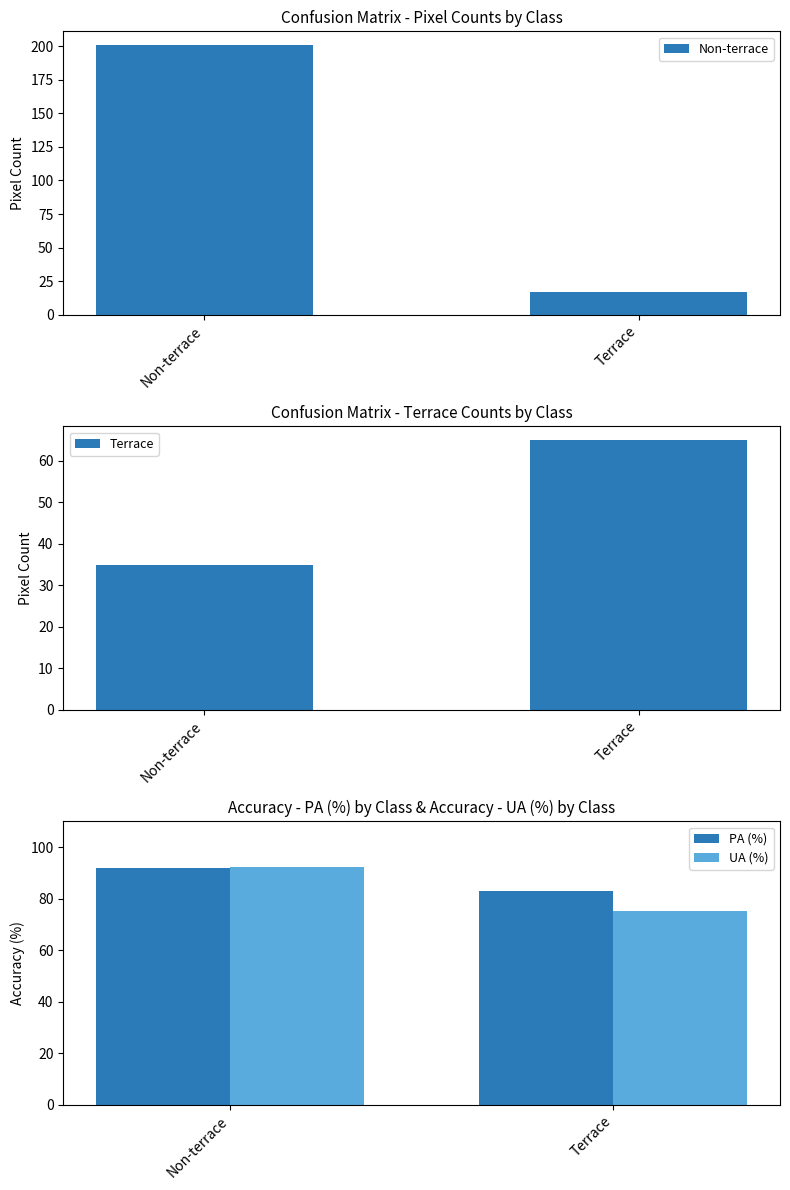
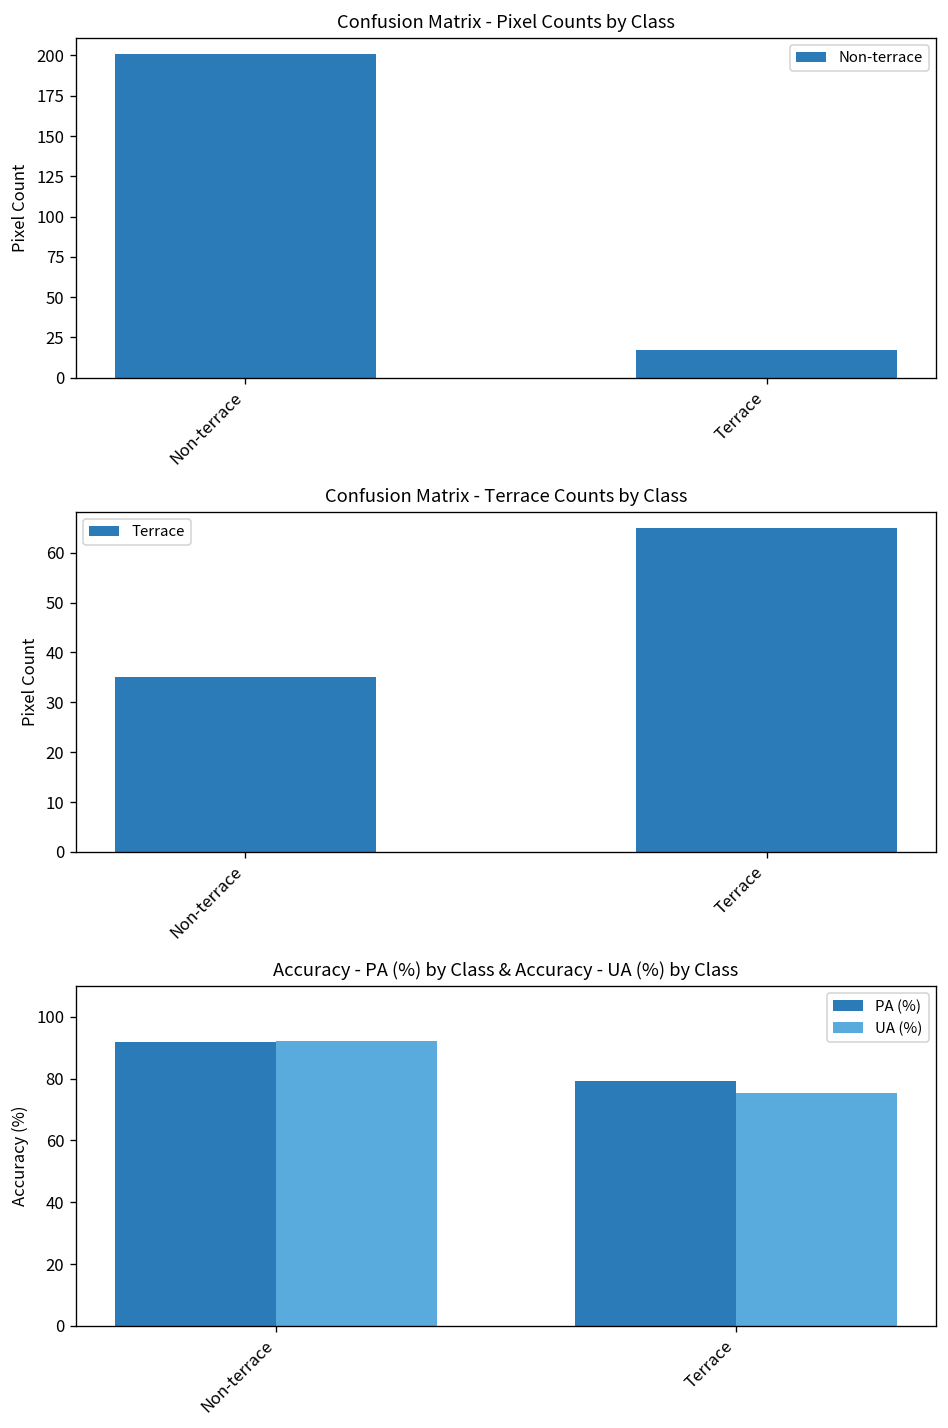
  {
    "Confusion Matrix - Pixel Counts by Class": {
      "Non-terrace": 201,
      "Terrace": 17
    },
    "Confusion Matrix - Terrace Counts by Class": {
      "Non-terrace": 35,
      "Terrace": 65
    },
    "Accuracy - PA (%) by Class & Accuracy - UA (%) by Class": {
      "PA (%)": {
        "Non-terrace": 92,
-       "Terrace": 83
+       "Terrace": 79
      },
      "UA (%)": {
        "Non-terrace": 92,
        "Terrace": 75
      }
    }
  }
